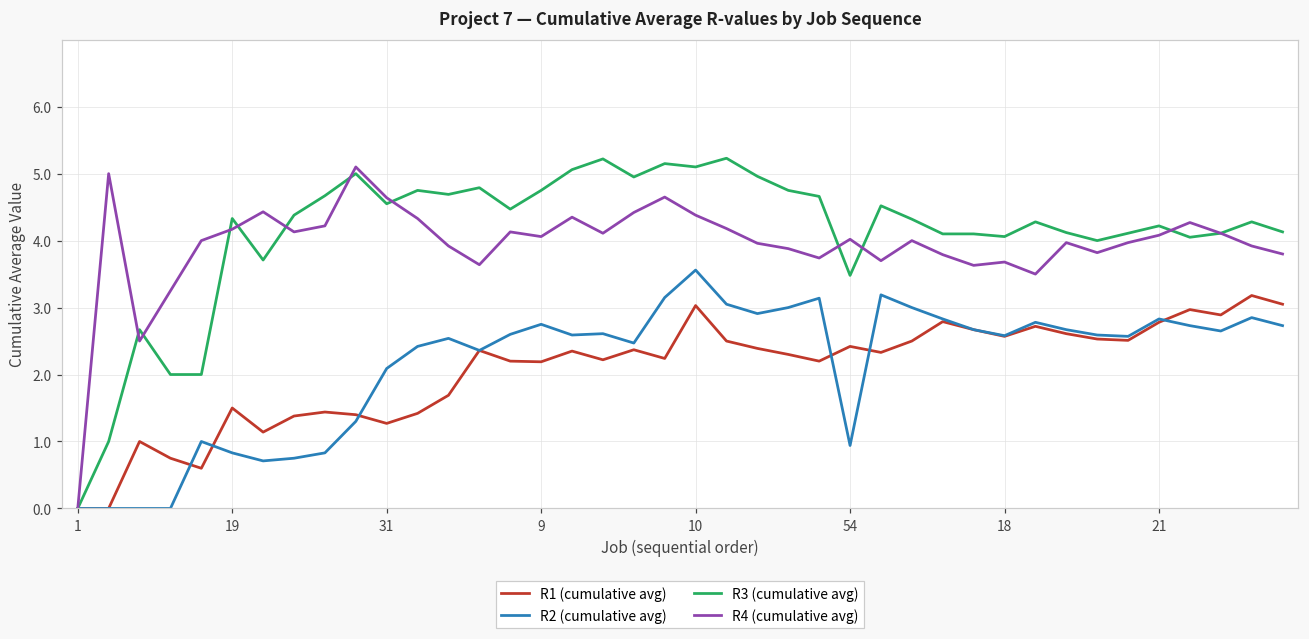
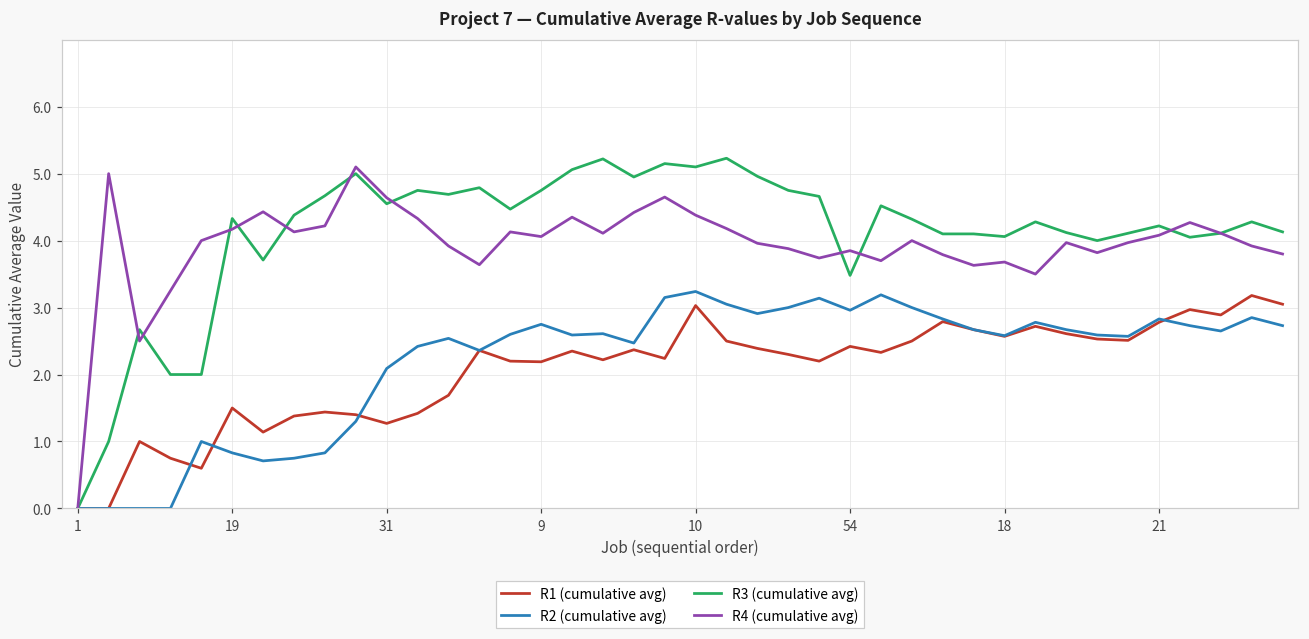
  {
    "R1 (cumulative avg)": {
      "10": 3.0,
      "54": 2.4
    },
    "R2 (cumulative avg)": {
-     "10": 3.6,
-     "54": 0.9
+     "10": 3.2,
+     "54": 3.0
    },
    "R3 (cumulative avg)": {
      "10": 5.1,
      "54": 3.5
    },
    "R4 (cumulative avg)": {
      "10": 4.4,
-     "54": 4.0
+     "54": 3.9
    }
  }
